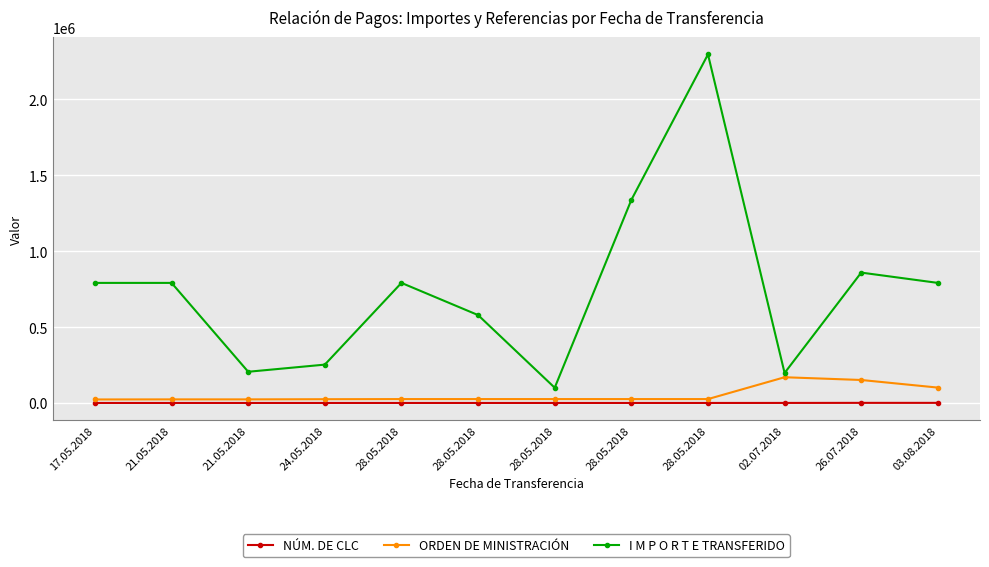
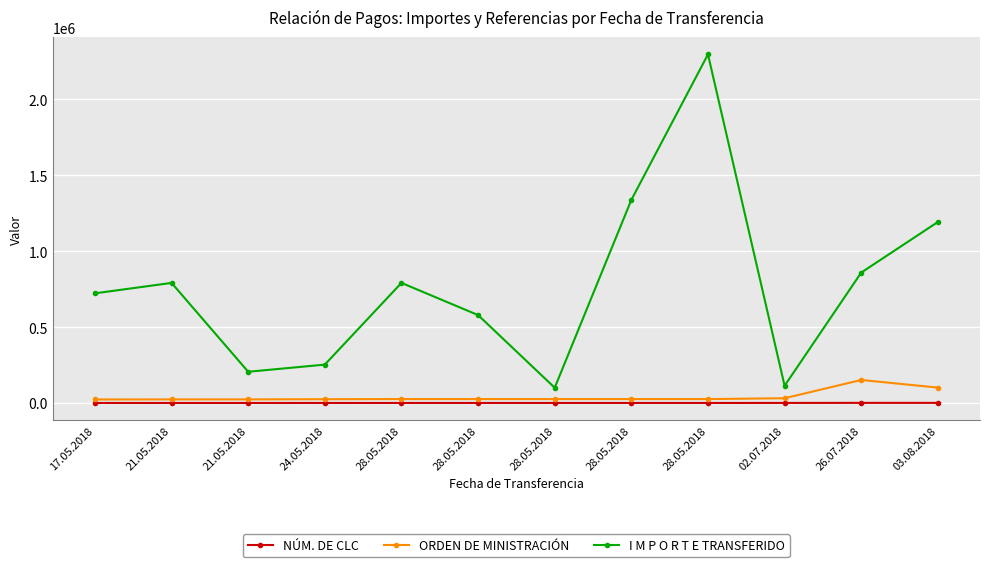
  {
    "NÚM. DE CLC": {
      "17.05.2018": 0,
      "24.05.2018": 0,
      "02.07.2018": 0,
      "26.07.2018": 0,
      "03.08.2018": 0
    },
    "ORDEN DE MINISTRACIÓN": {
      "17.05.2018": 20000,
      "24.05.2018": 20000,
-     "02.07.2018": 170000,
+     "02.07.2018": 30000,
      "26.07.2018": 150000,
      "03.08.2018": 100000
    },
    "I M P O R T E TRANSFERIDO": {
-     "17.05.2018": 790000,
+     "17.05.2018": 720000,
      "24.05.2018": 250000,
-     "02.07.2018": 200000,
+     "02.07.2018": 110000,
      "26.07.2018": 860000,
-     "03.08.2018": 790000
+     "03.08.2018": 1190000
    }
  }
